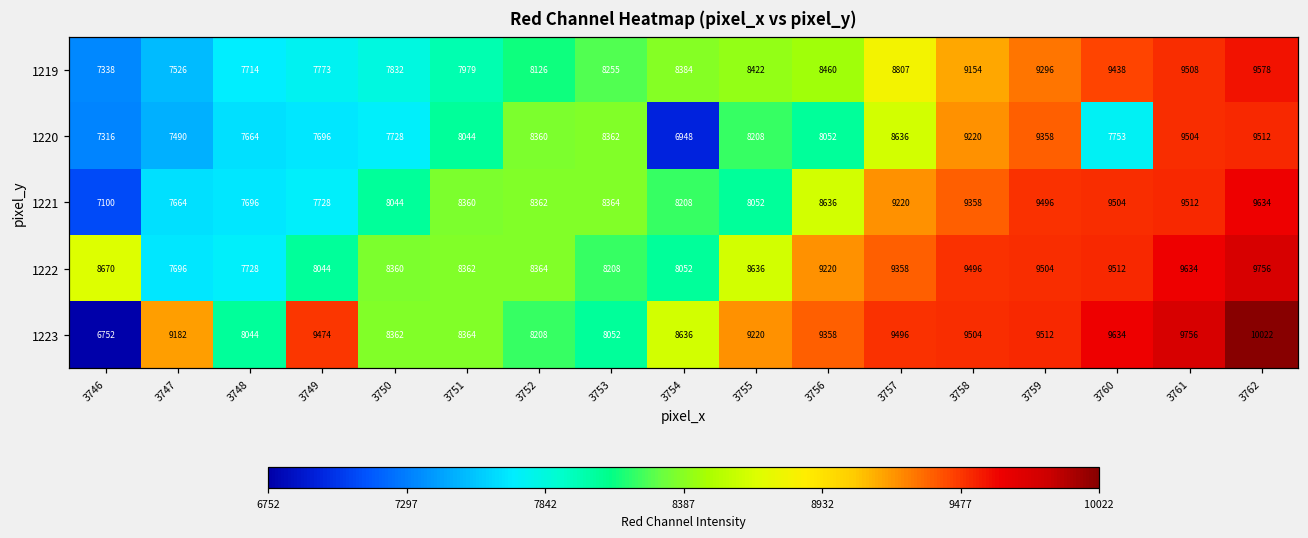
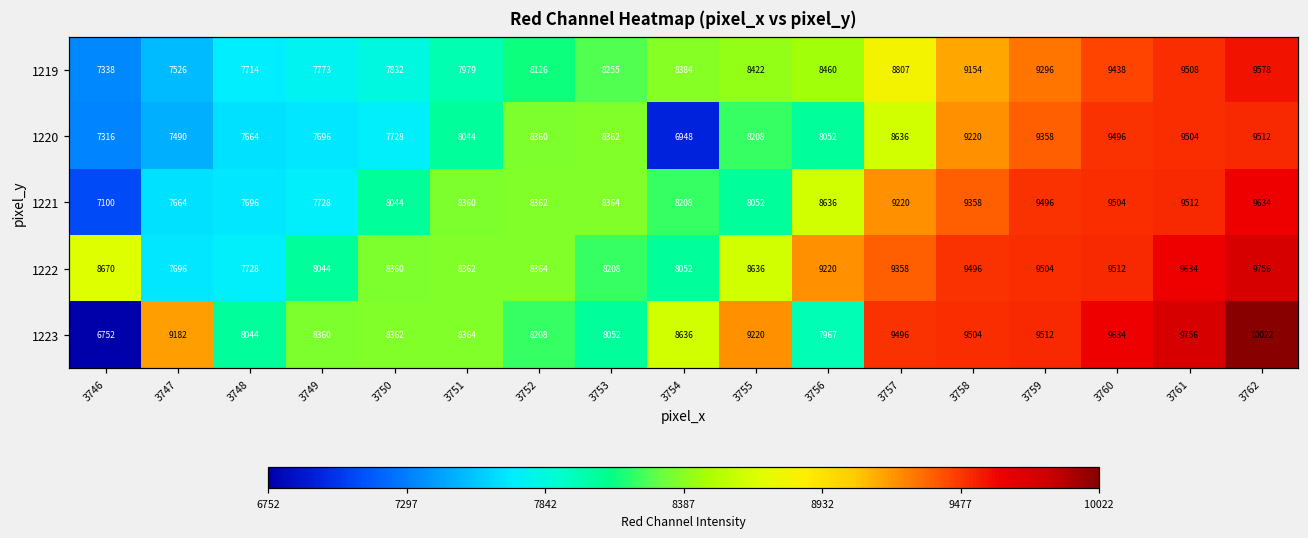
  {
    "1219": {
      "3746": 7338,
      "3747": 7526,
      "3748": 7714,
      "3749": 7773,
      "3750": 7832,
      "3751": 7979,
      "3752": 8126,
      "3753": 8255,
      "3754": 8384,
      "3755": 8422,
      "3756": 8460,
      "3757": 8807,
      "3758": 9154,
      "3759": 9296,
      "3760": 9438,
      "3761": 9508,
      "3762": 9578
    },
    "1220": {
      "3746": 7316,
      "3747": 7490,
      "3748": 7664,
      "3749": 7696,
      "3750": 7728,
      "3751": 8044,
      "3752": 8360,
      "3753": 8362,
      "3754": 6948,
      "3755": 8208,
      "3756": 8052,
      "3757": 8636,
      "3758": 9220,
      "3759": 9358,
-     "3760": 7753,
+     "3760": 9496,
      "3761": 9504,
      "3762": 9512
    },
    "1221": {
      "3746": 7100,
      "3747": 7664,
      "3748": 7696,
      "3749": 7728,
      "3750": 8044,
      "3751": 8360,
      "3752": 8362,
      "3753": 8364,
      "3754": 8208,
      "3755": 8052,
      "3756": 8636,
      "3757": 9220,
      "3758": 9358,
      "3759": 9496,
      "3760": 9504,
      "3761": 9512,
      "3762": 9634
    },
    "1222": {
      "3746": 8670,
      "3747": 7696,
      "3748": 7728,
      "3749": 8044,
      "3750": 8360,
      "3751": 8362,
      "3752": 8364,
      "3753": 8208,
      "3754": 8052,
      "3755": 8636,
      "3756": 9220,
      "3757": 9358,
      "3758": 9496,
      "3759": 9504,
      "3760": 9512,
      "3761": 9634,
      "3762": 9756
    },
    "1223": {
      "3746": 6752,
      "3747": 9182,
      "3748": 8044,
-     "3749": 9474,
+     "3749": 8360,
      "3750": 8362,
      "3751": 8364,
      "3752": 8208,
      "3753": 8052,
      "3754": 8636,
      "3755": 9220,
-     "3756": 9358,
+     "3756": 7967,
      "3757": 9496,
      "3758": 9504,
      "3759": 9512,
      "3760": 9634,
      "3761": 9756,
      "3762": 10022
    }
  }
